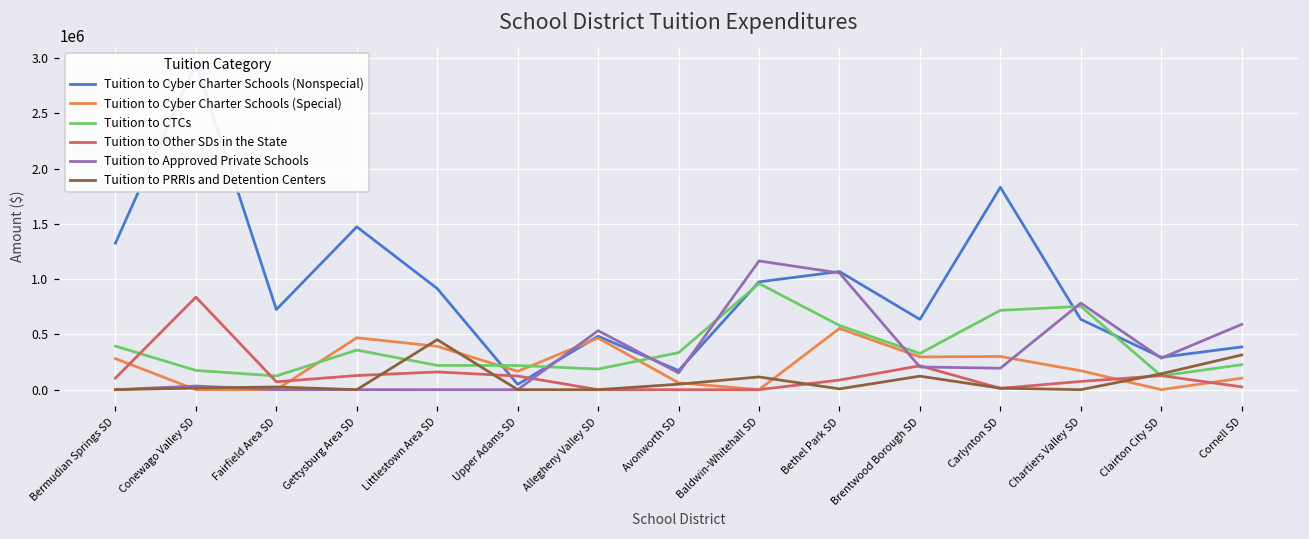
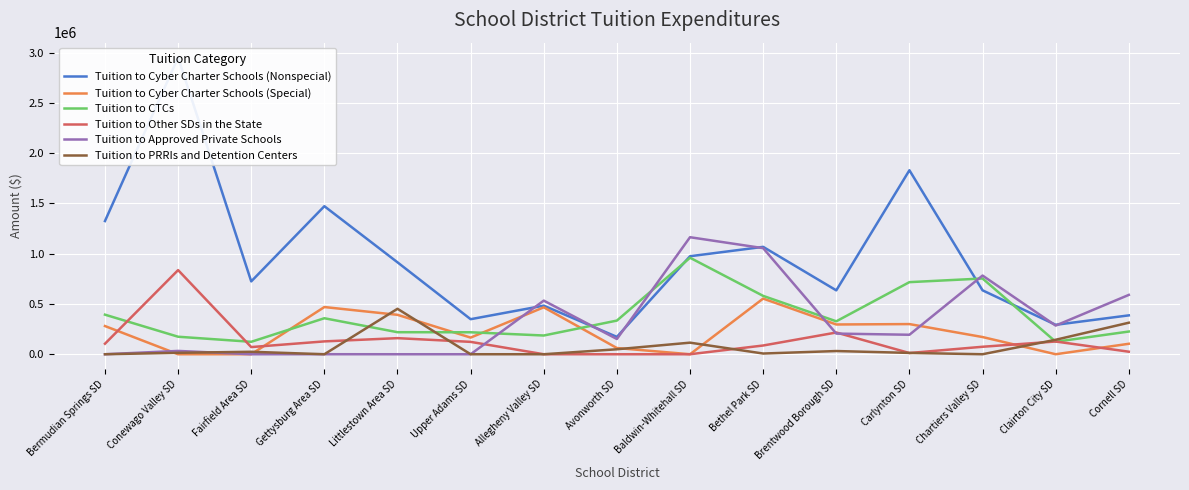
  {
    "Tuition to Cyber Charter Schools (Nonspecial)": {
      "Bermudian Springs SD": 1330000,
      "Fairfield Area SD": 720000,
      "Gettysburg Area SD": 1470000,
      "Littlestown Area SD": 910000,
-     "Upper Adams SD": 50000,
+     "Upper Adams SD": 350000,
      "Brentwood Borough SD": 640000,
      "Carlynton SD": 1830000,
      "Chartiers Valley SD": 640000,
      "Cornell SD": 390000
    },
    "Tuition to CTCs": {
      "Bermudian Springs SD": 390000,
      "Conewago Valley SD": 170000,
      "Fairfield Area SD": 120000,
      "Gettysburg Area SD": 360000,
      "Littlestown Area SD": 220000,
      "Upper Adams SD": 220000,
      "Allegheny Valley SD": 190000,
      "Avonworth SD": 330000,
      "Bethel Park SD": 580000,
      "Brentwood Borough SD": 330000,
      "Carlynton SD": 720000,
      "Chartiers Valley SD": 750000,
      "Cornell SD": 230000
    },
    "Tuition to Approved Private Schools": {
      "Littlestown Area SD": 0,
      "Allegheny Valley SD": 530000,
      "Baldwin-Whitehall SD": 1160000,
      "Carlynton SD": 190000,
      "Chartiers Valley SD": 780000,
      "Cornell SD": 590000
    },
    "Tuition to PRRIs and Detention Centers": {
      "Littlestown Area SD": 450000,
      "Baldwin-Whitehall SD": 120000,
      "Bethel Park SD": 10000,
-     "Brentwood Borough SD": 120000,
+     "Brentwood Borough SD": 30000,
      "Chartiers Valley SD": 0,
      "Cornell SD": 310000
    }
  }
